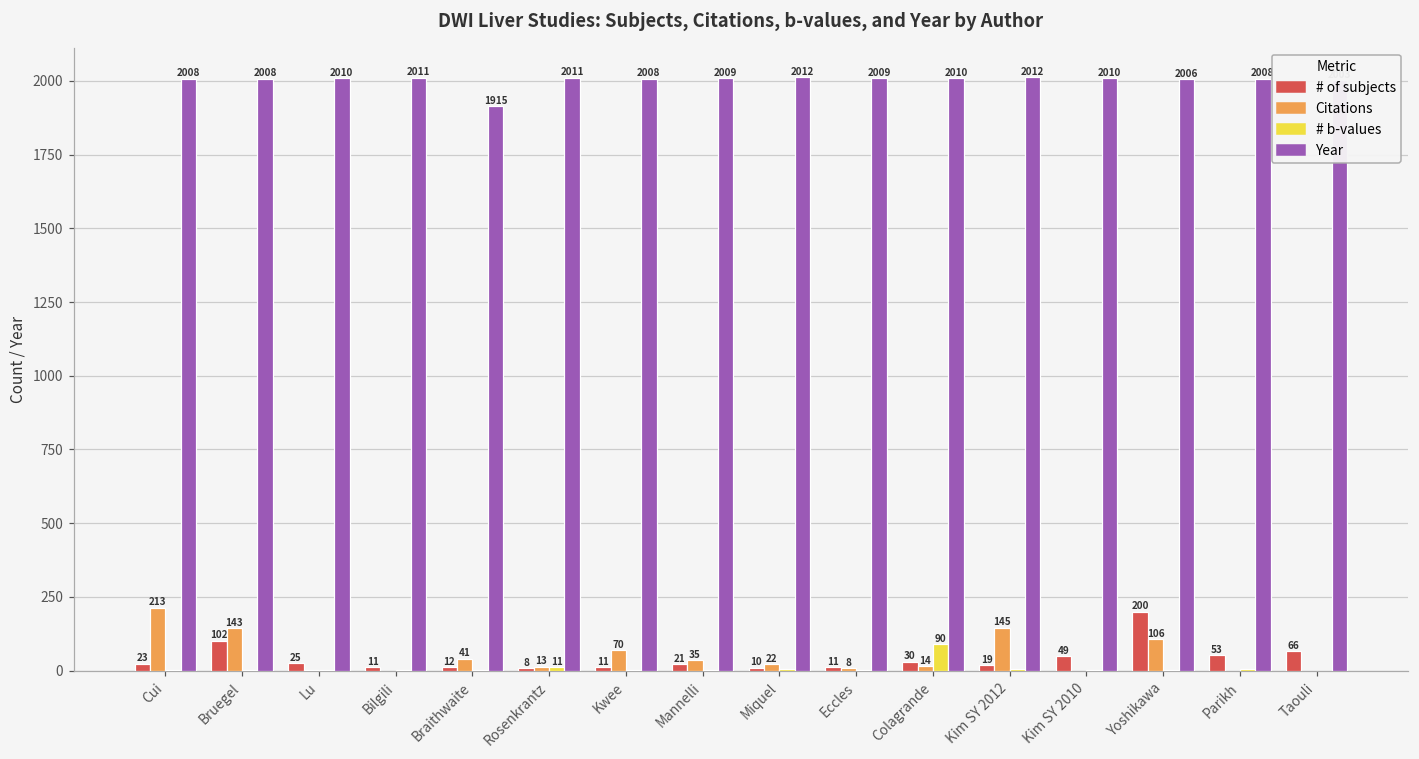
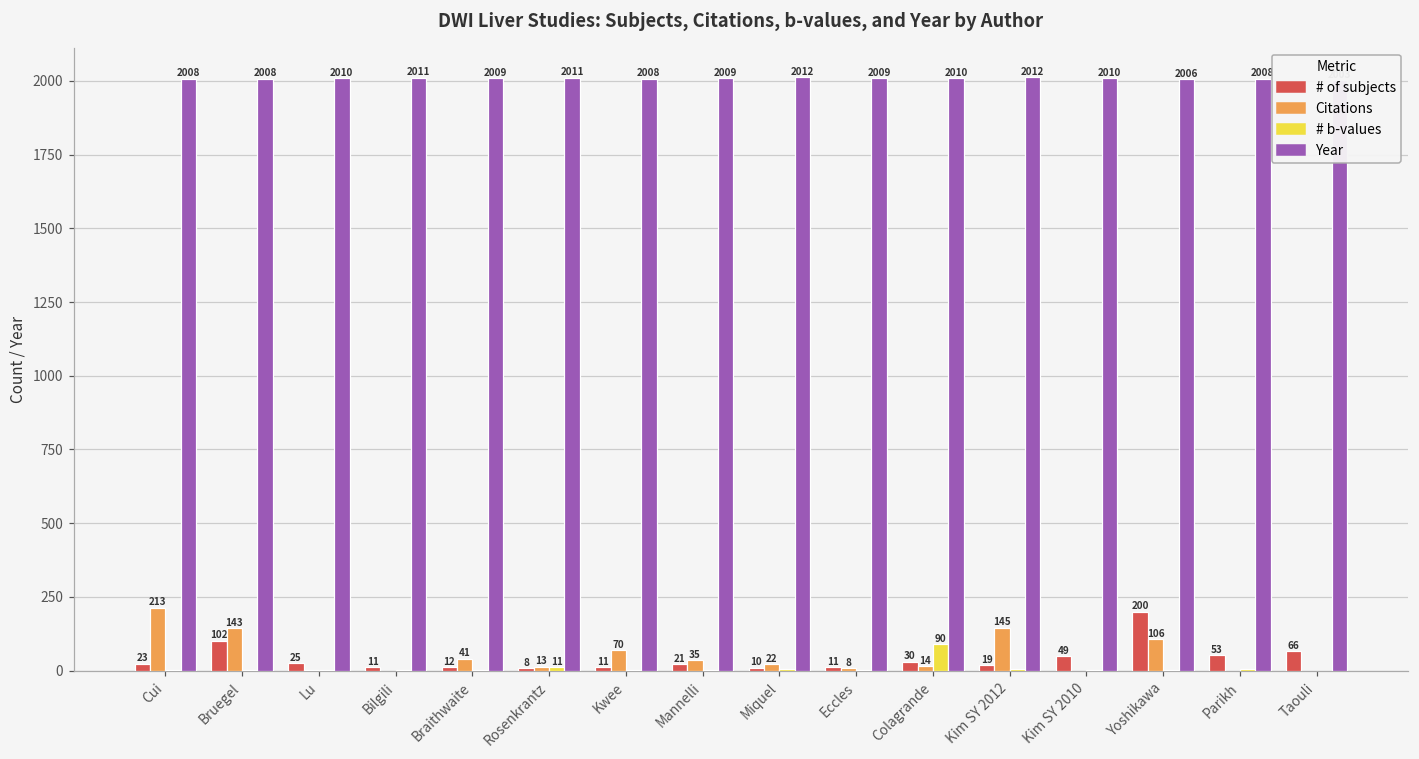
  {
    "# of subjects": {
      "Cui": 23,
      "Bruegel": 102,
      "Lu": 25,
      "Bilgili": 11,
      "Braithwaite": 12,
      "Rosenkrantz": 8,
      "Kwee": 11,
      "Mannelli": 21,
      "Miquel": 10,
      "Eccles": 11,
      "Colagrande": 30,
      "Kim SY 2012": 19,
      "Kim SY 2010": 49,
      "Yoshikawa": 200,
      "Parikh": 53,
      "Taouli": 66
    },
    "Citations": {
      "Cui": 213,
      "Bruegel": 143,
      "Braithwaite": 41,
      "Rosenkrantz": 13,
      "Kwee": 70,
      "Mannelli": 35,
      "Miquel": 22,
      "Eccles": 8,
      "Colagrande": 14,
      "Kim SY 2012": 145,
      "Yoshikawa": 106
    },
    "# b-values": {
      "Rosenkrantz": 11,
      "Colagrande": 90
    },
    "Year": {
      "Cui": 2008,
      "Bruegel": 2008,
      "Lu": 2010,
      "Bilgili": 2011,
-     "Braithwaite": 1915,
+     "Braithwaite": 2009,
      "Rosenkrantz": 2011,
      "Kwee": 2008,
      "Mannelli": 2009,
      "Miquel": 2012,
      "Eccles": 2009,
      "Colagrande": 2010,
      "Kim SY 2012": 2012,
      "Kim SY 2010": 2010,
      "Yoshikawa": 2006
    }
  }
